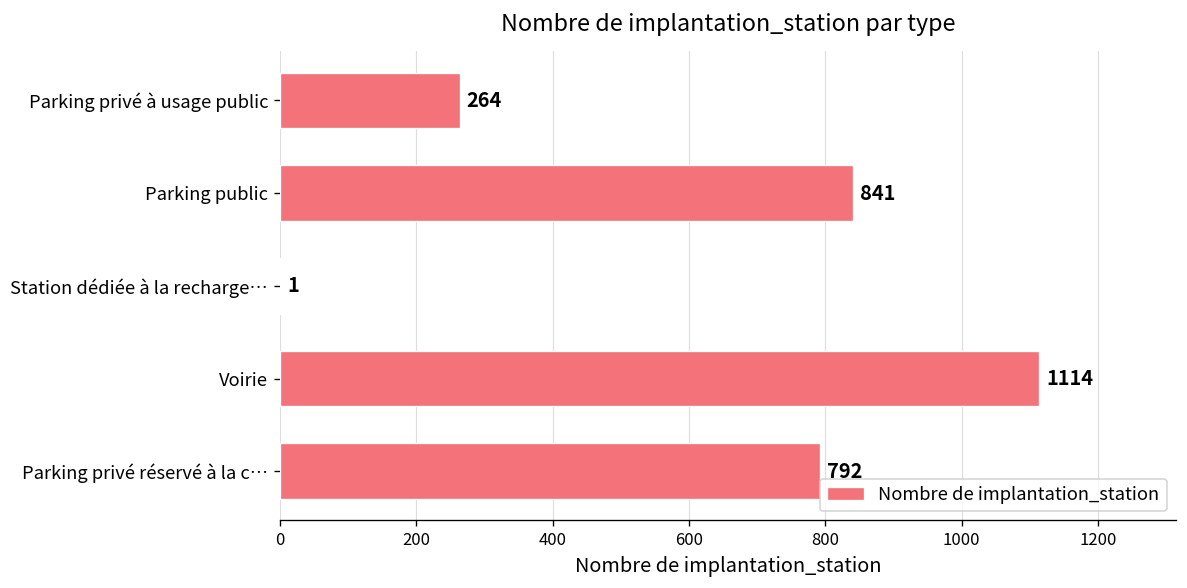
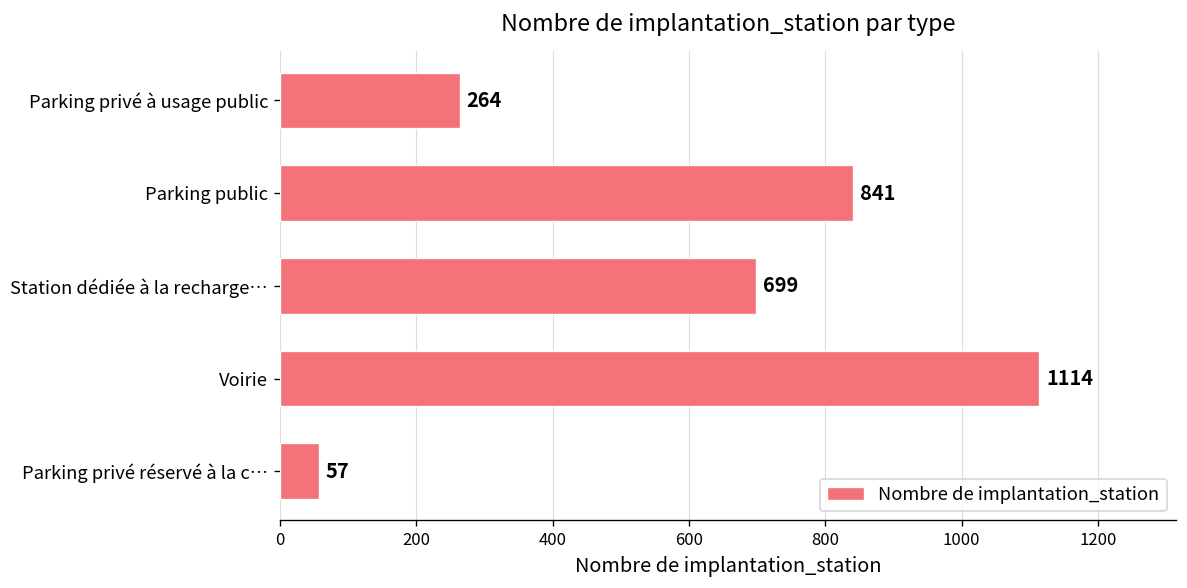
  {
    "Parking privé à usage public": 264,
    "Parking public": 841,
-   "Station dédiée à la recharge…": 1,
+   "Station dédiée à la recharge…": 699,
    "Voirie": 1114,
-   "Parking privé réservé à la c…": 790
+   "Parking privé réservé à la c…": 60
  }
